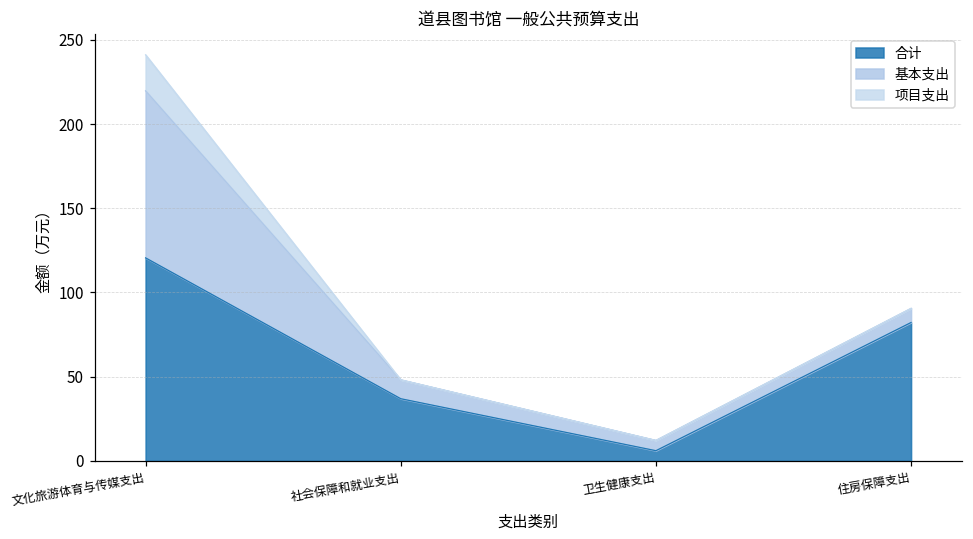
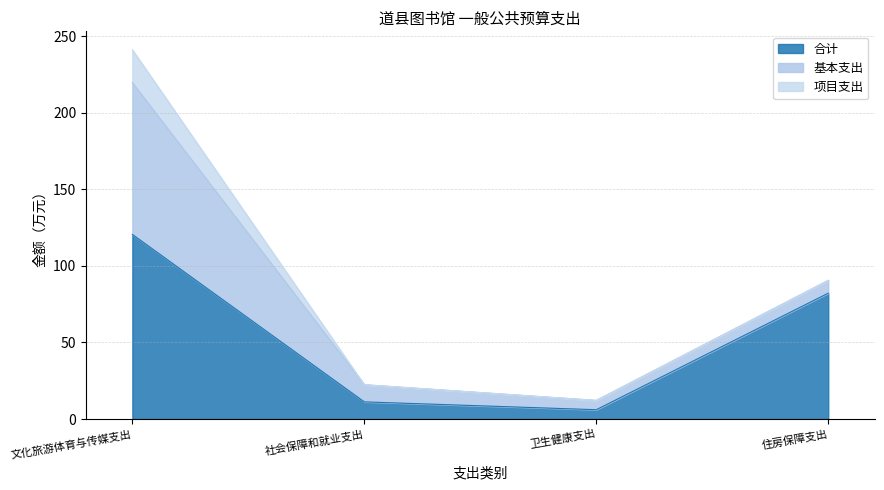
  {
    "合计": {
      "文化旅游体育与传媒支出": 121,
-     "社会保障和就业支出": 37,
+     "社会保障和就业支出": 11,
      "卫生健康支出": 6,
      "住房保障支出": 82
    }
  }
